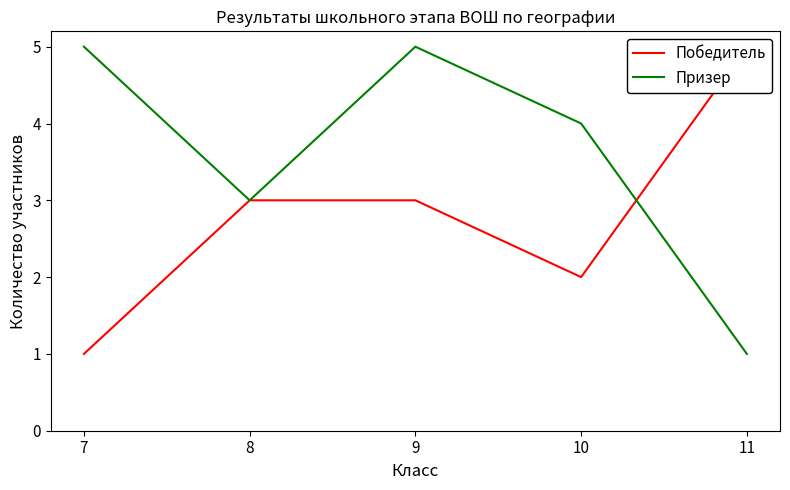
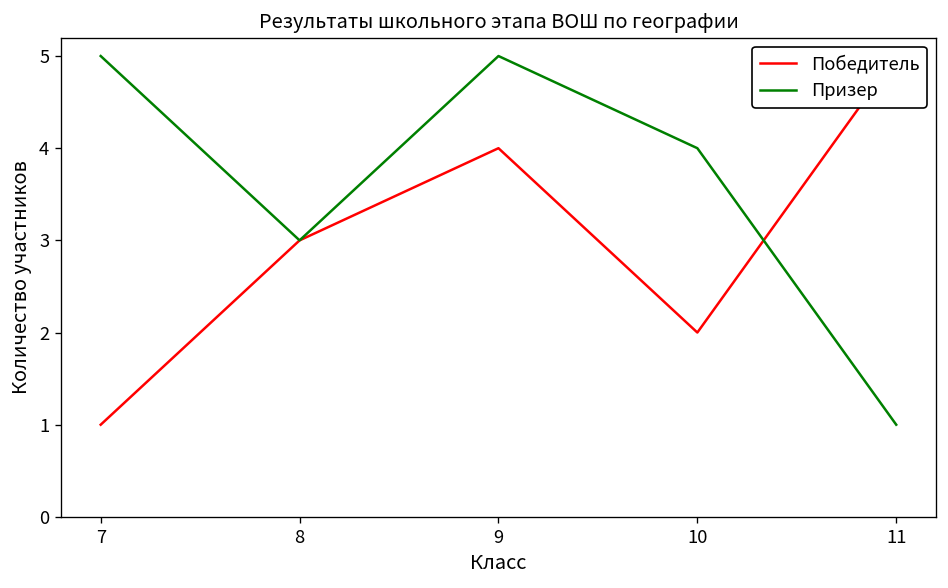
  {
    "Победитель": {
      "7": 1,
-     "9": 3,
+     "9": 4,
      "10": 2
    },
    "Призер": {
      "7": 5,
      "9": 5,
      "10": 4,
      "11": 1
    }
  }
